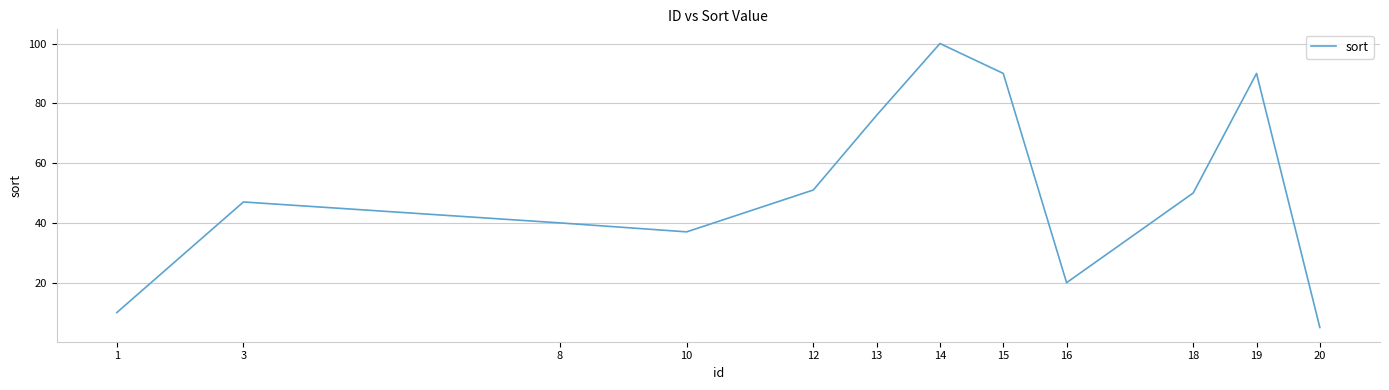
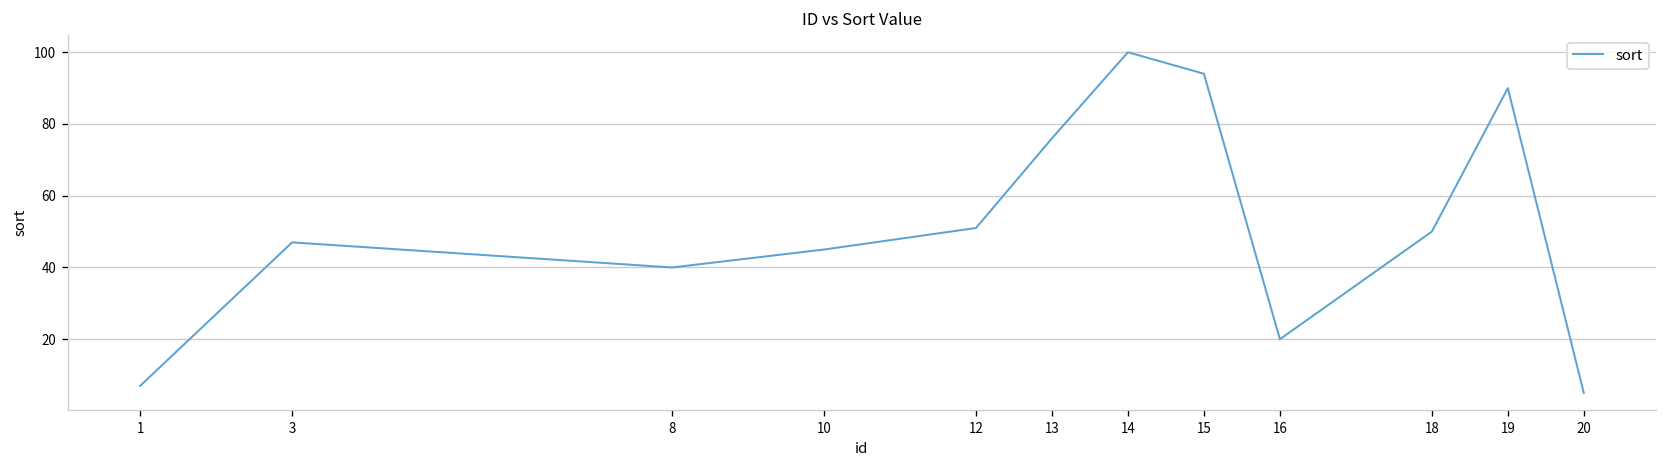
  {
-   "1": 10,
+   "1": 7,
    "3": 47,
    "8": 40,
-   "10": 37,
+   "10": 45,
    "12": 51,
    "13": 76,
    "14": 100,
-   "15": 90,
+   "15": 94,
    "16": 20,
    "18": 50,
    "19": 90,
    "20": 5
  }
